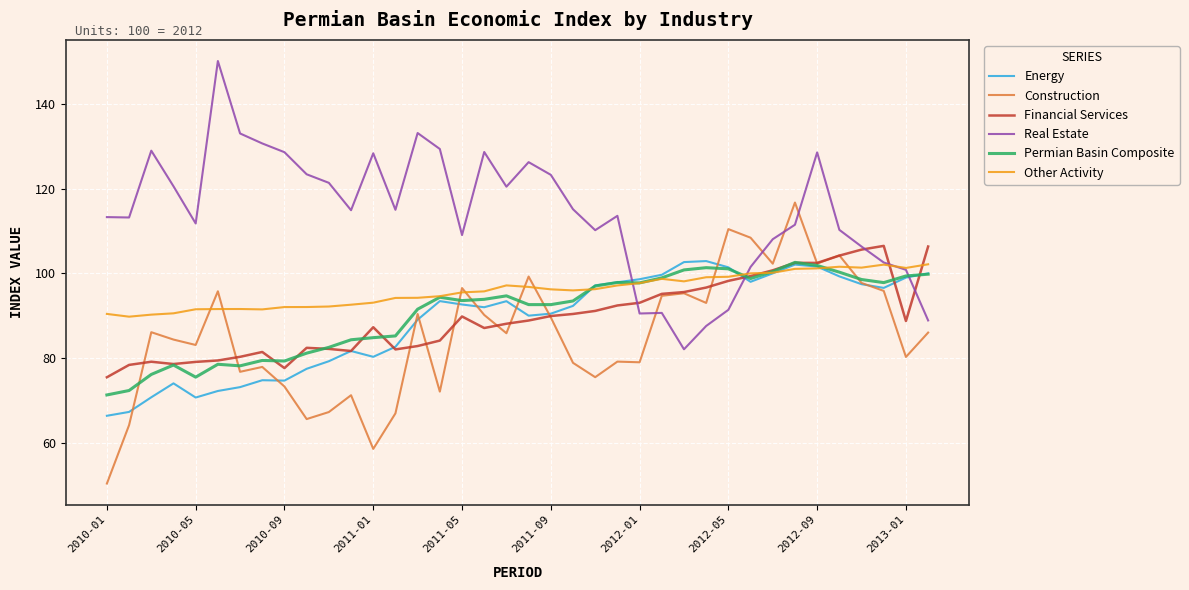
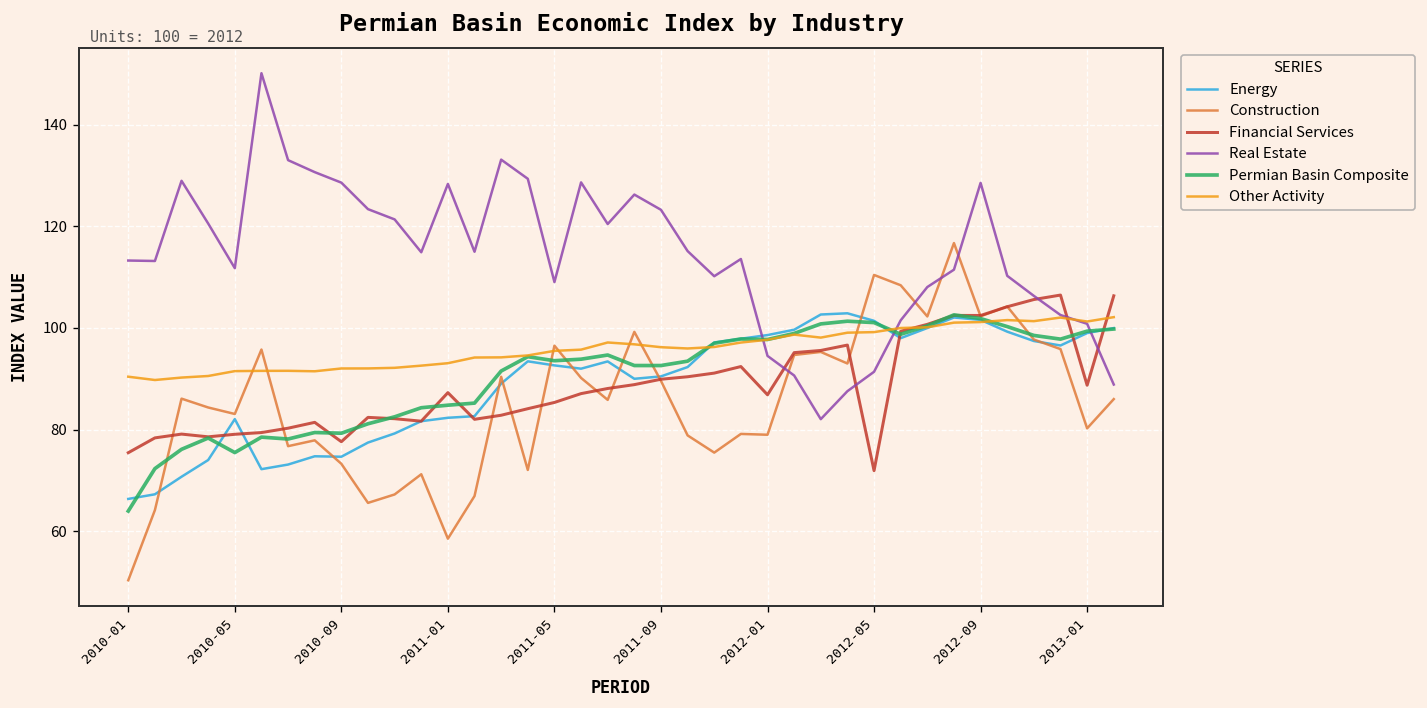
  {
    "Energy": {
      "2010-01": 66,
-     "2010-05": 71,
+     "2010-05": 82,
      "2010-09": 75,
-     "2011-01": 80,
+     "2011-01": 82,
      "2011-05": 93,
      "2012-01": 99
    },
    "Financial Services": {
      "2010-01": 75,
      "2010-05": 79,
      "2010-09": 78,
      "2011-01": 87,
-     "2011-05": 90,
-     "2012-01": 93,
-     "2012-05": 98,
+     "2011-05": 85,
+     "2012-01": 87,
+     "2012-05": 72,
      "2013-01": 89
    },
    "Real Estate": {
      "2010-01": 113,
      "2010-05": 112,
      "2010-09": 129,
      "2011-01": 128,
      "2011-05": 109,
      "2011-09": 123,
-     "2012-01": 91,
+     "2012-01": 95,
      "2012-05": 91,
      "2012-09": 129
    },
    "Permian Basin Composite": {
-     "2010-01": 71,
+     "2010-01": 64,
      "2010-05": 75,
      "2010-09": 79,
      "2011-01": 85,
      "2011-05": 94,
      "2011-09": 93
    }
  }
